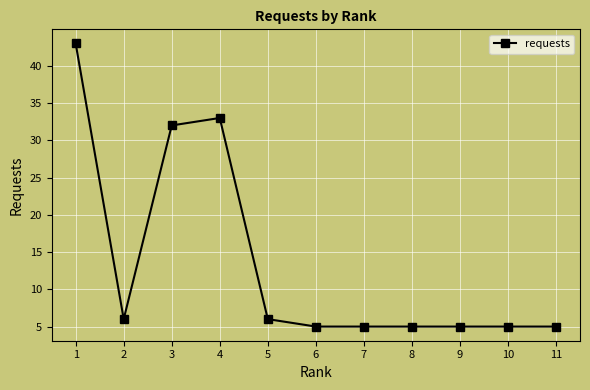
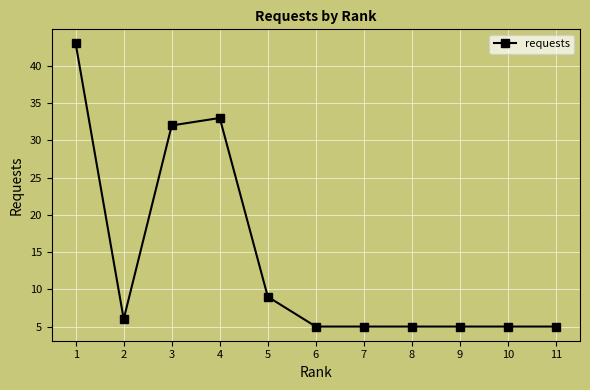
  {
    "1": 43,
    "2": 6,
    "3": 32,
    "4": 33,
-   "5": 6,
+   "5": 9,
    "6": 5,
    "7": 5,
    "8": 5,
    "9": 5,
    "10": 5,
    "11": 5
  }
